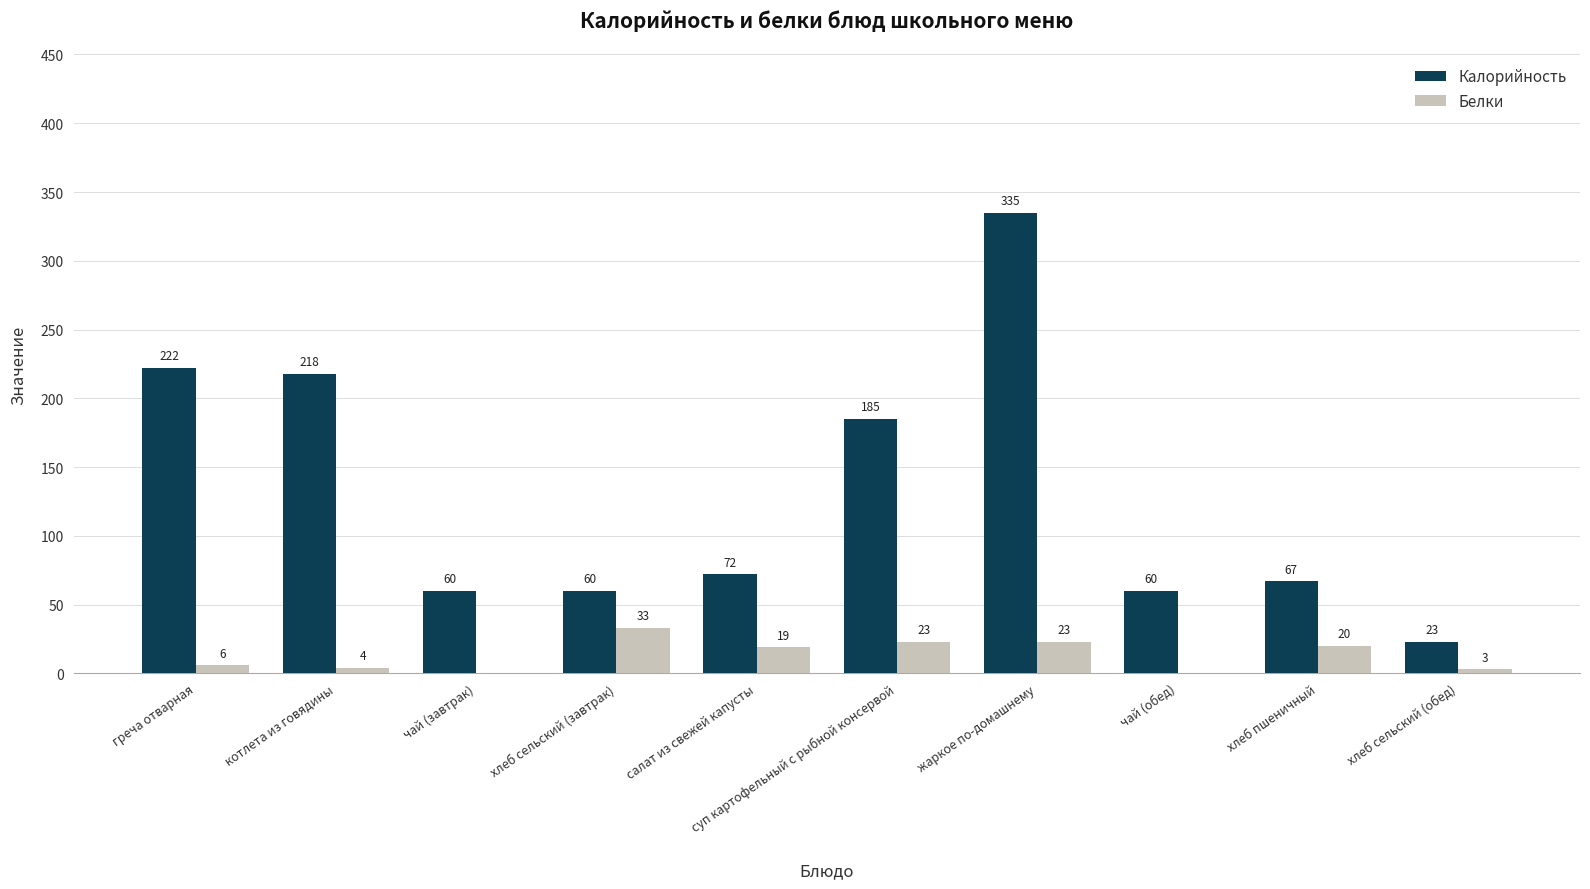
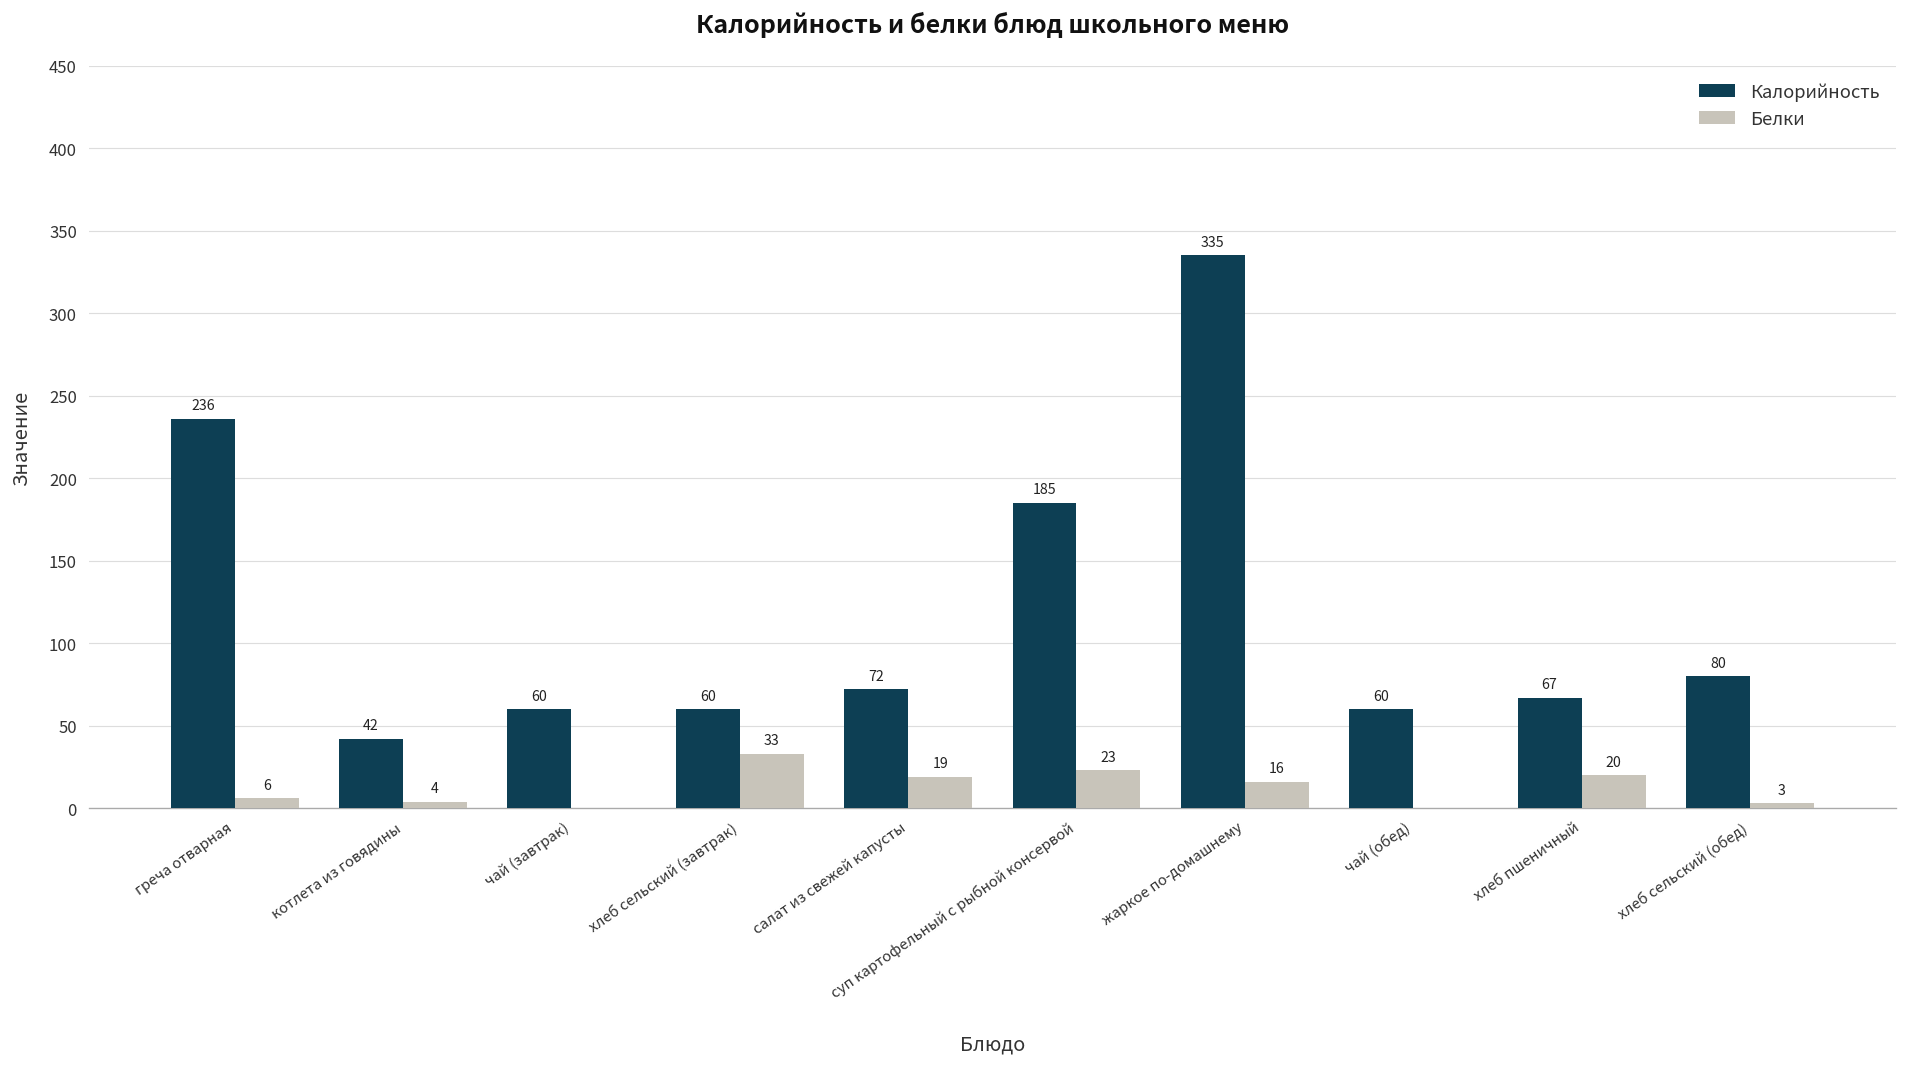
  {
    "Калорийность": {
-     "греча отварная": 222,
-     "котлета из говядины": 218,
+     "греча отварная": 236,
+     "котлета из говядины": 42,
      "чай (завтрак)": 60,
      "хлеб сельский (завтрак)": 60,
      "салат из свежей капусты": 72,
      "суп картофельный с рыбной консервой": 185,
      "жаркое по-домашнему": 335,
      "чай (обед)": 60,
      "хлеб пшеничный": 67,
-     "хлеб сельский (обед)": 23
+     "хлеб сельский (обед)": 80
    },
    "Белки": {
      "греча отварная": 6,
      "котлета из говядины": 4,
      "хлеб сельский (завтрак)": 33,
      "салат из свежей капусты": 19,
      "суп картофельный с рыбной консервой": 23,
-     "жаркое по-домашнему": 23,
+     "жаркое по-домашнему": 16,
      "хлеб пшеничный": 20,
      "хлеб сельский (обед)": 3
    }
  }
